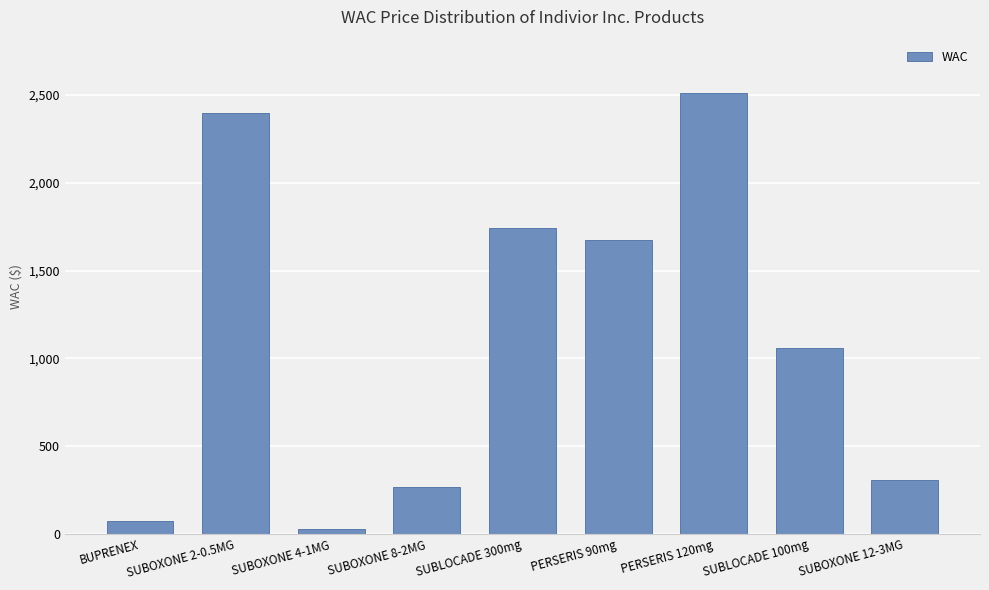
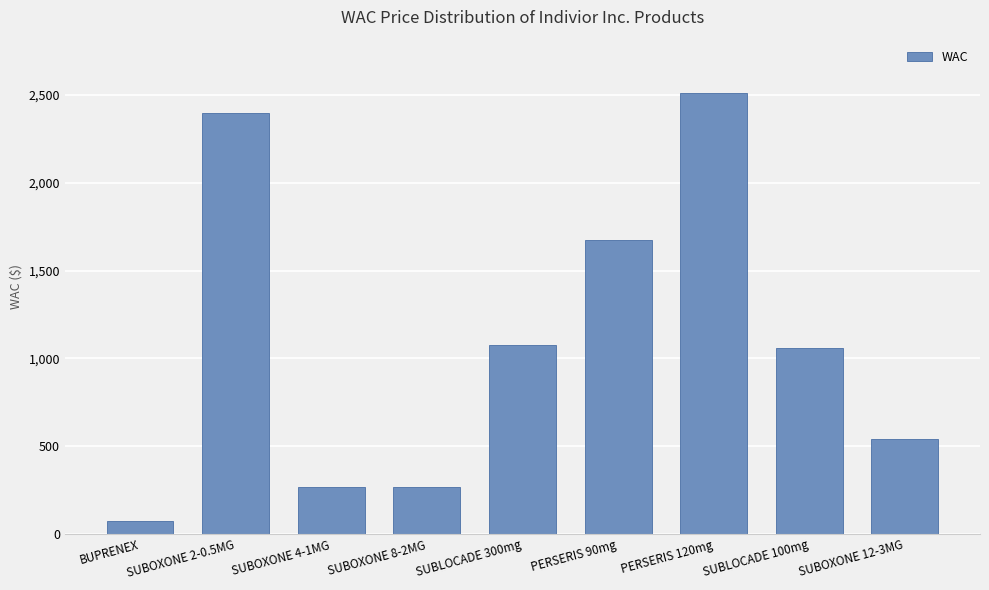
  {
    "BUPRENEX": "80",
    "SUBOXONE 2-0.5MG": "2,400",
-   "SUBOXONE 4-1MG": "30",
+   "SUBOXONE 4-1MG": "270",
    "SUBOXONE 8-2MG": "270",
-   "SUBLOCADE 300mg": "1,740",
+   "SUBLOCADE 300mg": "1,080",
    "PERSERIS 90mg": "1,670",
    "PERSERIS 120mg": "2,510",
    "SUBLOCADE 100mg": "1,060",
-   "SUBOXONE 12-3MG": "310"
+   "SUBOXONE 12-3MG": "540"
  }
